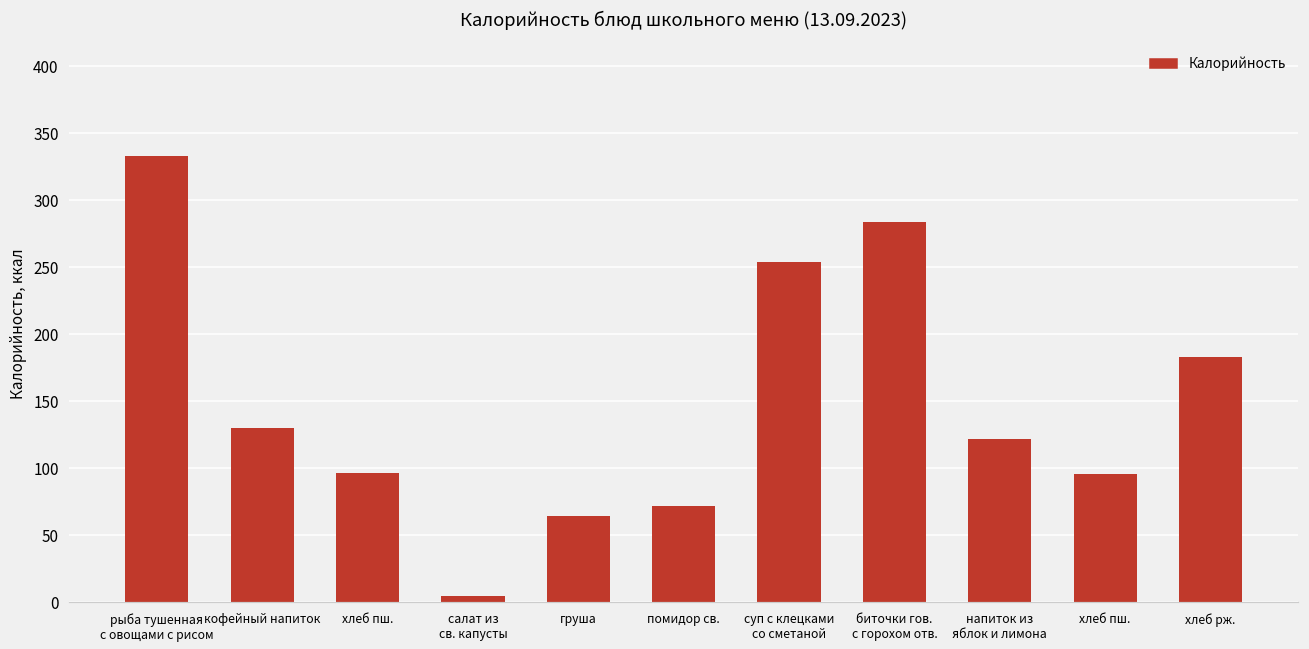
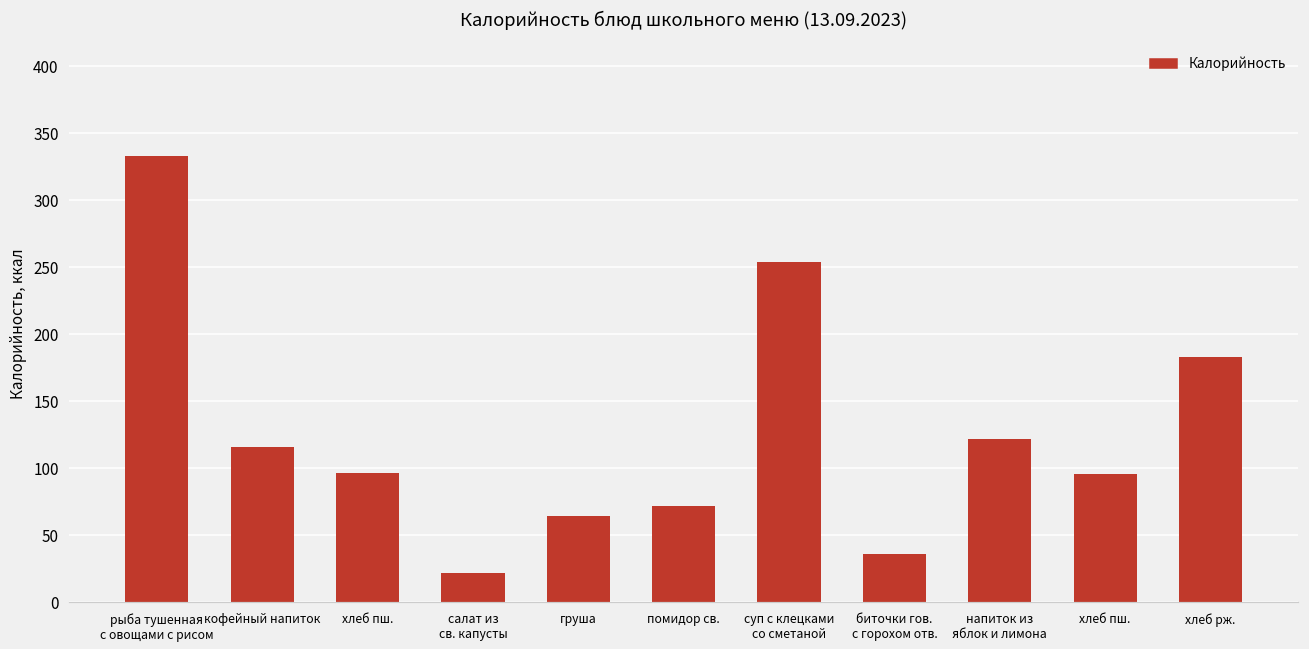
  {
    "рыба тушенная с овощами с рисом": 333,
-   "кофейный напиток": 130,
-   "салат из св. капусты": 5,
+   "кофейный напиток": 116,
+   "салат из св. капусты": 22,
    "груша": 64,
    "помидор св.": 72,
    "суп с клецками со сметаной": 254,
-   "биточки гов. с горохом отв.": 284,
+   "биточки гов. с горохом отв.": 36,
    "напиток из яблок и лимона": 122,
    "хлеб рж.": 183
  }
